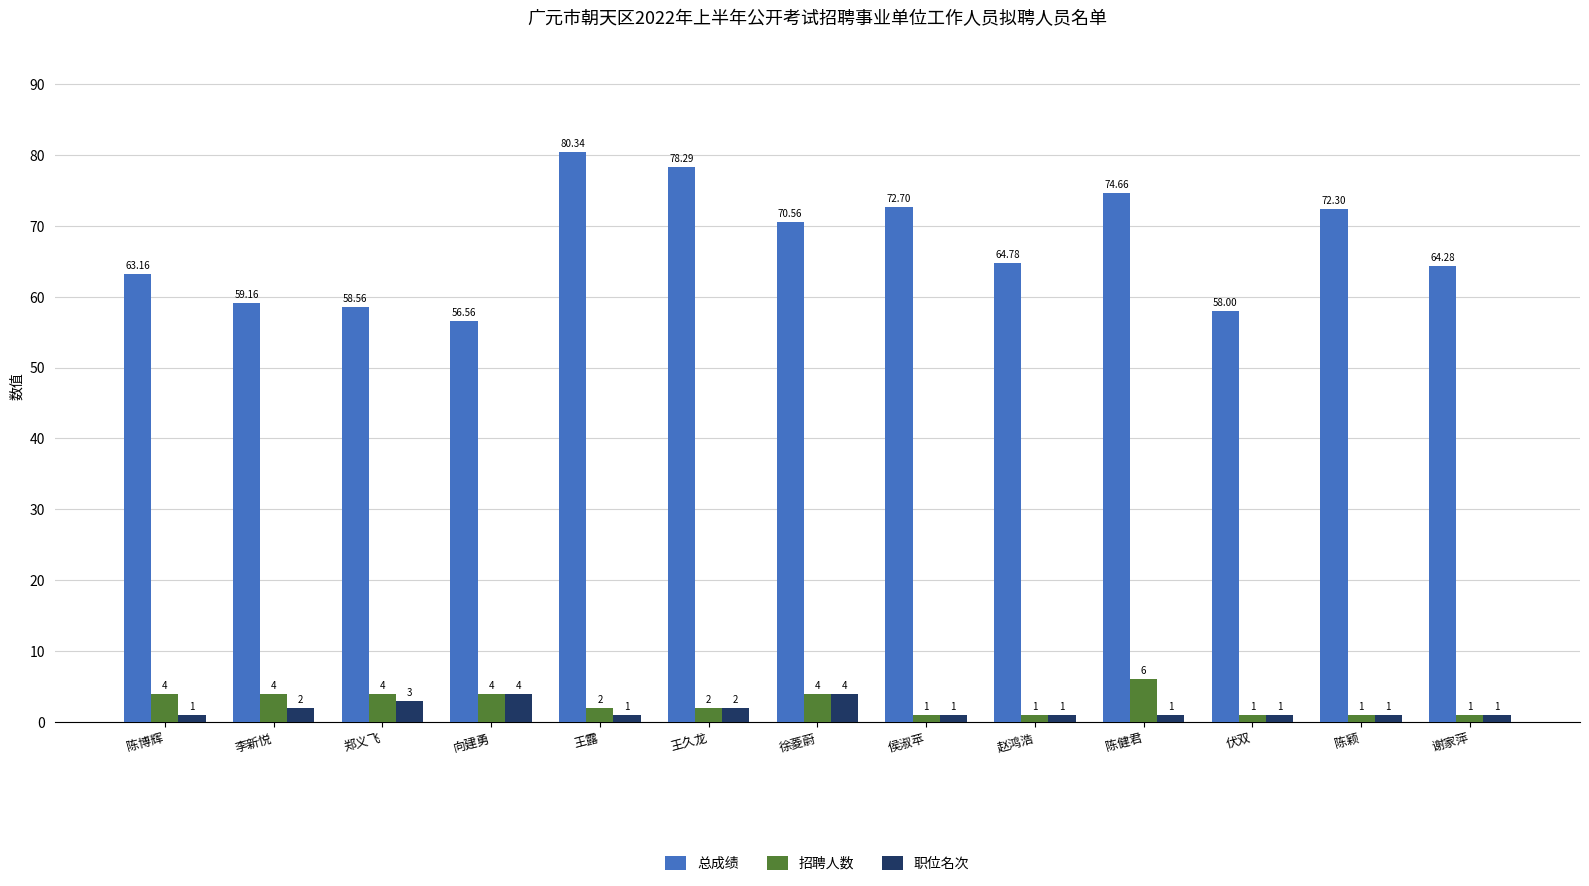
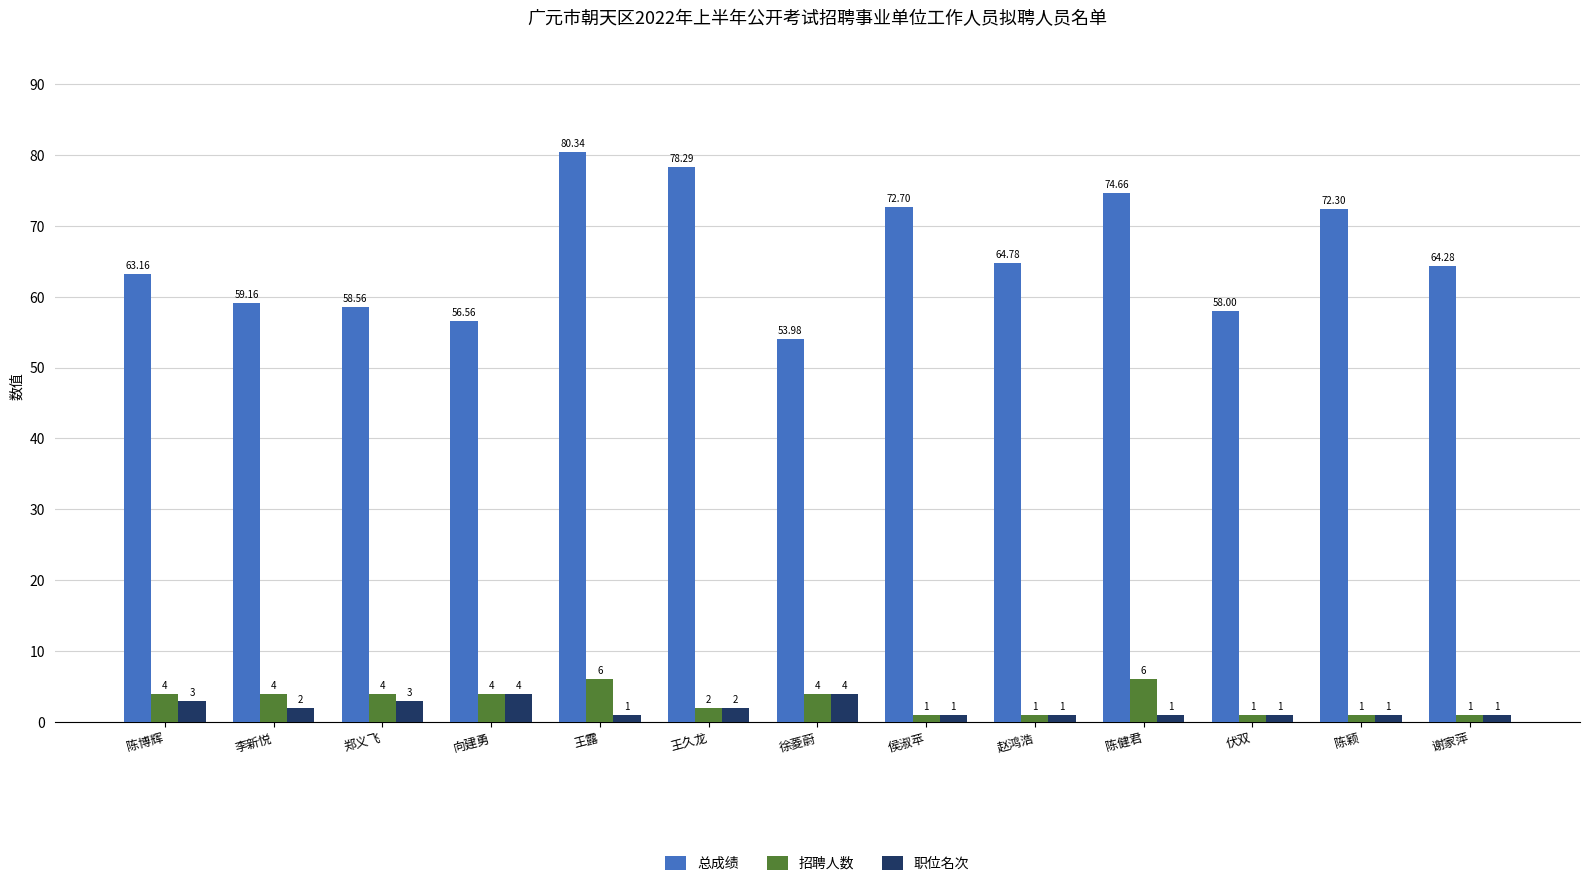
  {
    "总成绩": {
      "陈博辉": 63.16,
      "李新悦": 59.16,
      "郑义飞": 58.56,
      "向建勇": 56.56,
      "王露": 80.34,
      "王久龙": 78.29,
-     "徐菱蔚": 70.56,
+     "徐菱蔚": 53.98,
      "侯淑苹": 72.70,
      "赵鸿浩": 64.78,
      "陈健君": 74.66,
      "伏双": 58.00,
      "陈颖": 72.30,
      "谢家萍": 64.28
    },
    "招聘人数": {
      "陈博辉": 4,
      "李新悦": 4,
      "郑义飞": 4,
      "向建勇": 4,
-     "王露": 2,
+     "王露": 6,
      "王久龙": 2,
      "徐菱蔚": 4,
      "侯淑苹": 1,
      "赵鸿浩": 1,
      "陈健君": 6,
      "伏双": 1,
      "陈颖": 1,
      "谢家萍": 1
    },
    "职位名次": {
-     "陈博辉": 1,
+     "陈博辉": 3,
      "李新悦": 2,
      "郑义飞": 3,
      "向建勇": 4,
      "王露": 1,
      "王久龙": 2,
      "徐菱蔚": 4,
      "侯淑苹": 1,
      "赵鸿浩": 1,
      "陈健君": 1,
      "伏双": 1,
      "陈颖": 1,
      "谢家萍": 1
    }
  }
